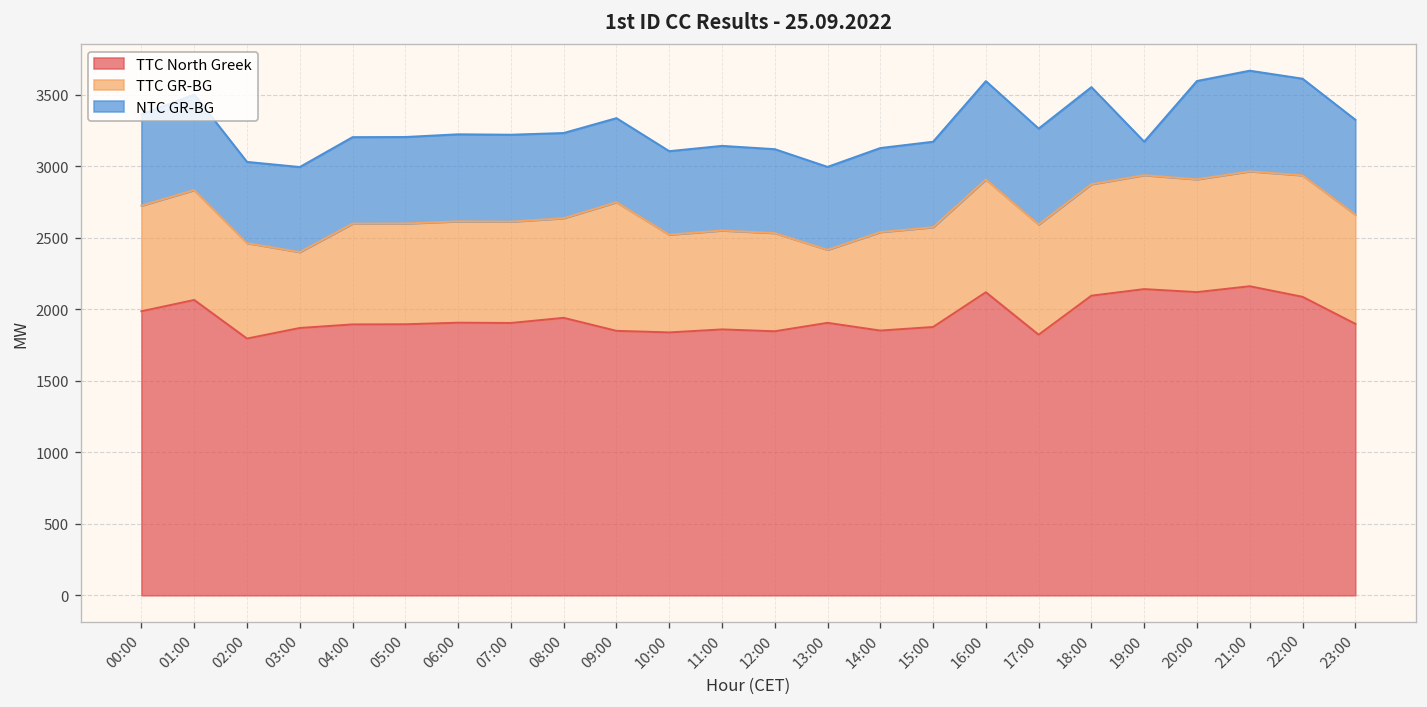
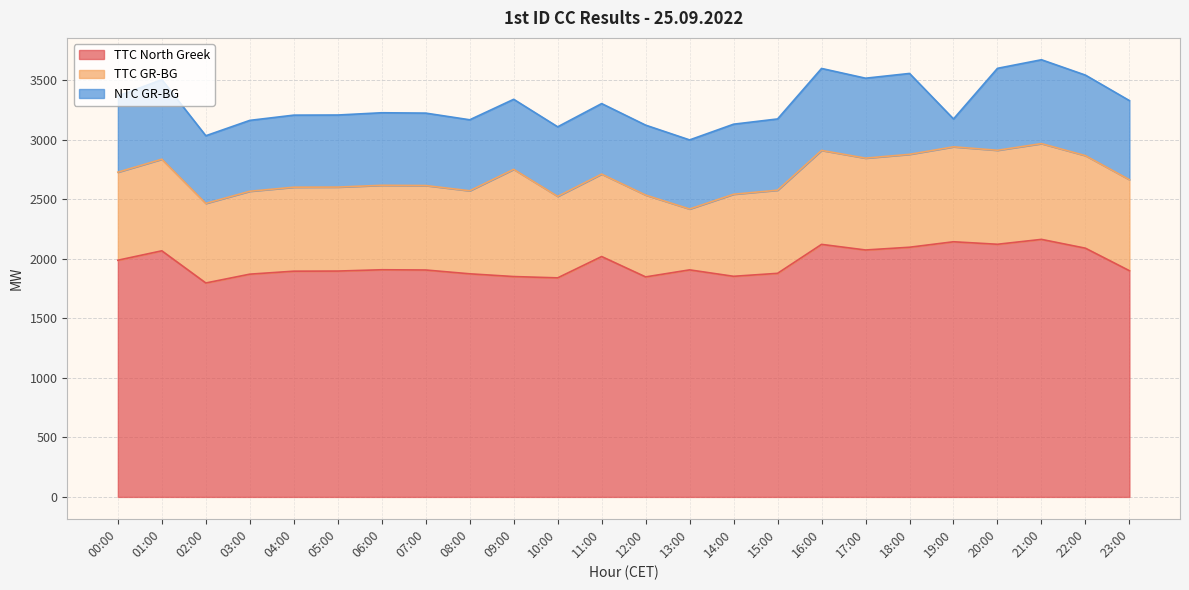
  {
    "TTC North Greek": {
      "00:00": 1990,
      "01:00": 2070,
      "02:00": 1800,
      "03:00": 1870,
      "04:00": 1900,
      "05:00": 1900,
      "06:00": 1910,
      "07:00": 1910,
-     "08:00": 1940,
+     "08:00": 1870,
      "09:00": 1850,
      "10:00": 1840,
-     "11:00": 1860,
+     "11:00": 2020,
      "12:00": 1850,
      "13:00": 1910,
      "14:00": 1850,
      "15:00": 1880,
      "16:00": 2120,
-     "17:00": 1820,
+     "17:00": 2070,
      "18:00": 2100,
      "19:00": 2140,
      "20:00": 2120,
      "21:00": 2160,
      "22:00": 2090,
      "23:00": 1900
    },
    "TTC GR-BG": {
      "00:00": 740,
      "01:00": 770,
      "02:00": 670,
-     "03:00": 530,
+     "03:00": 700,
      "04:00": 710,
      "05:00": 710,
      "06:00": 710,
      "07:00": 710,
      "08:00": 700,
      "09:00": 900,
      "10:00": 680,
      "11:00": 690,
      "12:00": 690,
      "13:00": 510,
      "14:00": 690,
      "15:00": 700,
      "16:00": 790,
      "17:00": 770,
      "18:00": 780,
      "19:00": 800,
      "20:00": 790,
      "21:00": 800,
-     "22:00": 850,
+     "22:00": 780,
      "23:00": 760
    },
    "NTC GR-BG": {
      "02:00": 570,
      "03:00": 600,
      "04:00": 610,
      "05:00": 610,
      "06:00": 610,
      "07:00": 610,
      "08:00": 600,
      "09:00": 590,
      "10:00": 580,
      "11:00": 590,
      "12:00": 590,
      "13:00": 580,
      "14:00": 590,
      "15:00": 600,
      "16:00": 690,
      "17:00": 670,
      "18:00": 680,
      "19:00": 230,
      "20:00": 690,
      "21:00": 700,
      "22:00": 680,
      "23:00": 660
    }
  }
